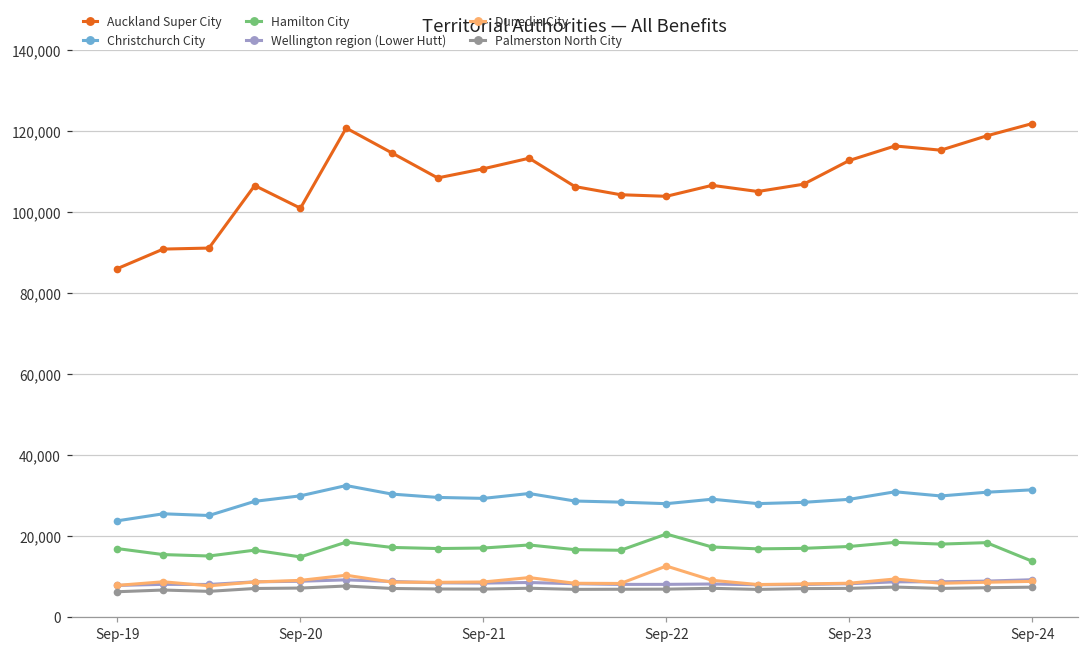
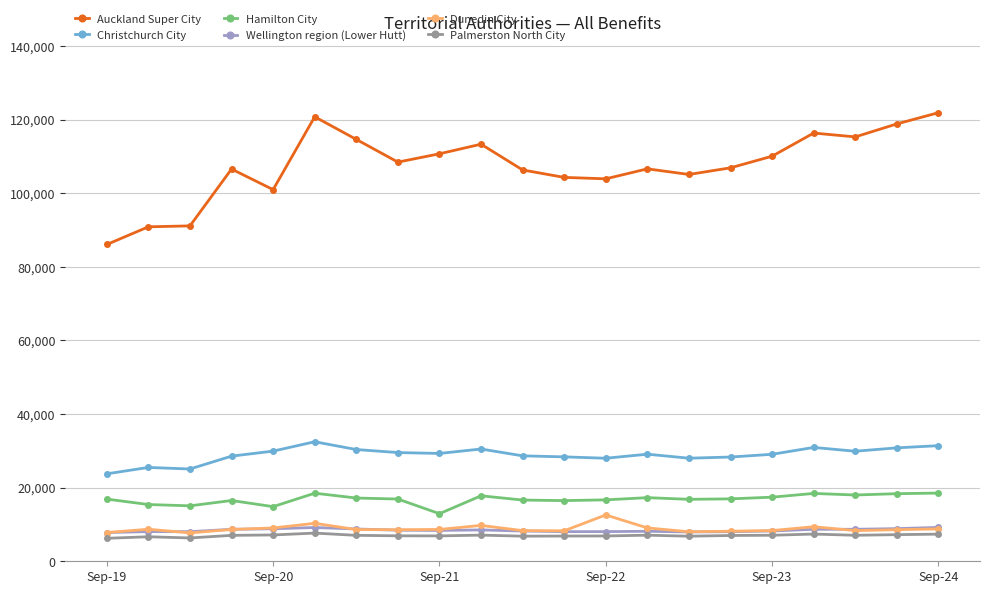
  {
    "Auckland Super City": {
      "Sep-19": "86,000",
      "Sep-20": "101,000",
      "Sep-21": "111,000",
      "Sep-22": "104,000",
-     "Sep-23": "113,000",
+     "Sep-23": "110,000",
      "Sep-24": "122,000"
    },
    "Hamilton City": {
      "Sep-19": "17,000",
      "Sep-20": "15,000",
-     "Sep-21": "17,000",
-     "Sep-22": "20,000",
+     "Sep-21": "13,000",
+     "Sep-22": "17,000",
      "Sep-23": "17,000",
-     "Sep-24": "14,000"
+     "Sep-24": "19,000"
    },
    "Dunedin City": {
      "Sep-22": "13,000"
    }
  }
